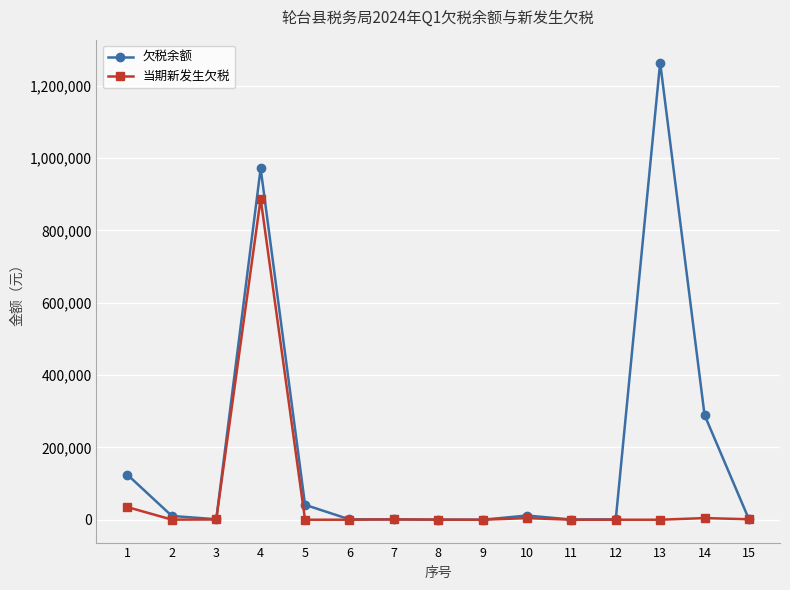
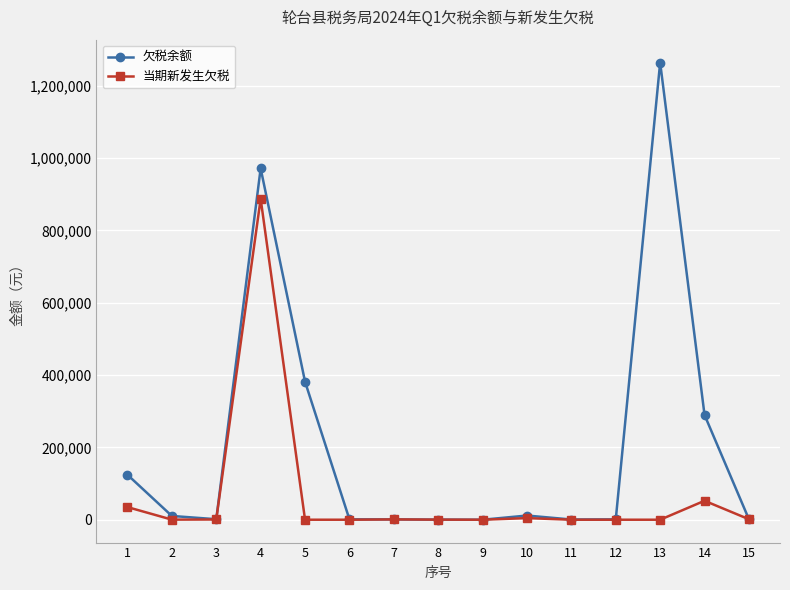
  {
    "欠税余额": {
      "1": "120,000",
      "2": "10,000",
      "4": "970,000",
-     "5": "40,000",
+     "5": "380,000",
      "10": "10,000",
      "13": "1,260,000",
      "14": "290,000"
    },
    "当期新发生欠税": {
      "1": "30,000",
      "2": "0",
      "4": "890,000",
      "5": "0",
      "10": "0",
      "13": "0",
-     "14": "0"
+     "14": "50,000"
    }
  }
